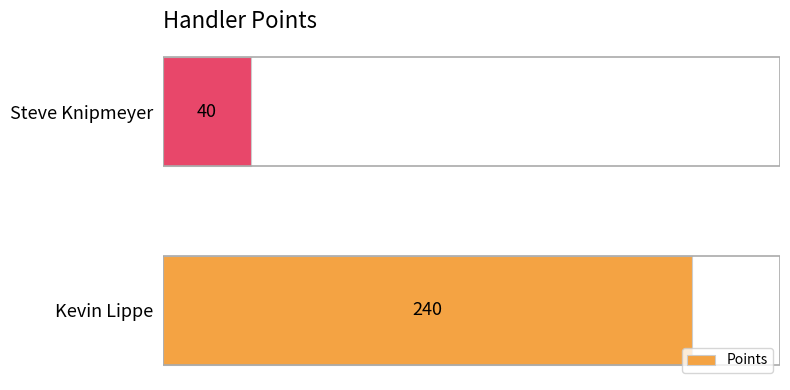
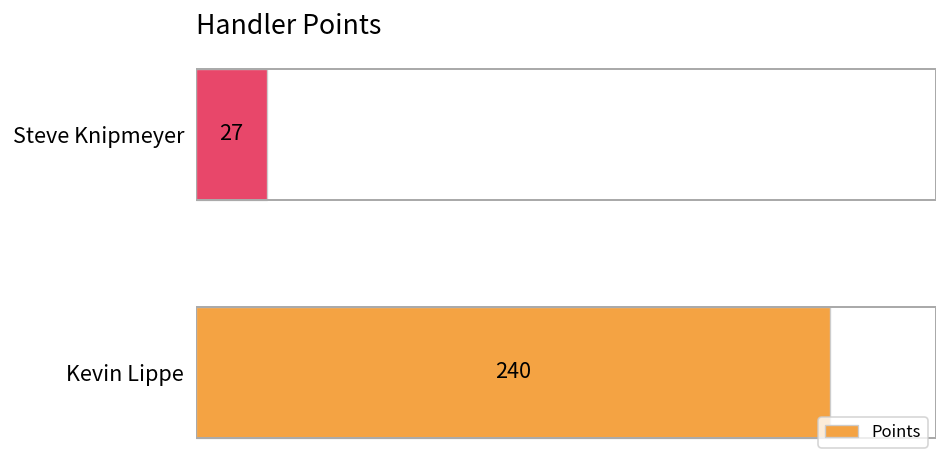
  {
-   "Steve Knipmeyer": 40,
+   "Steve Knipmeyer": 27,
    "Kevin Lippe": 240
  }
